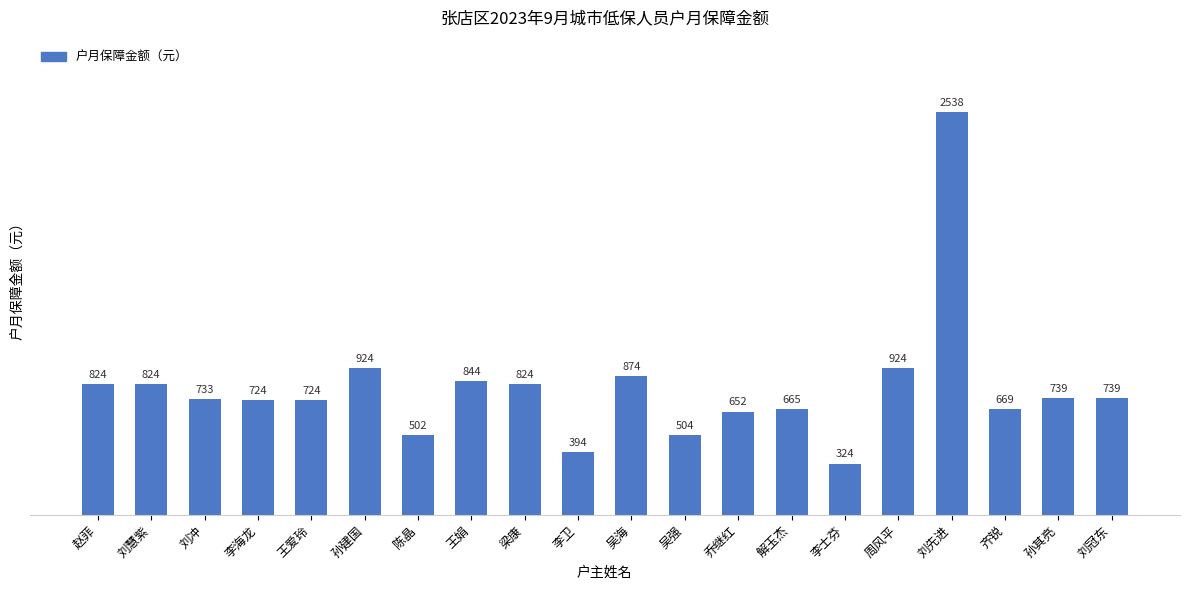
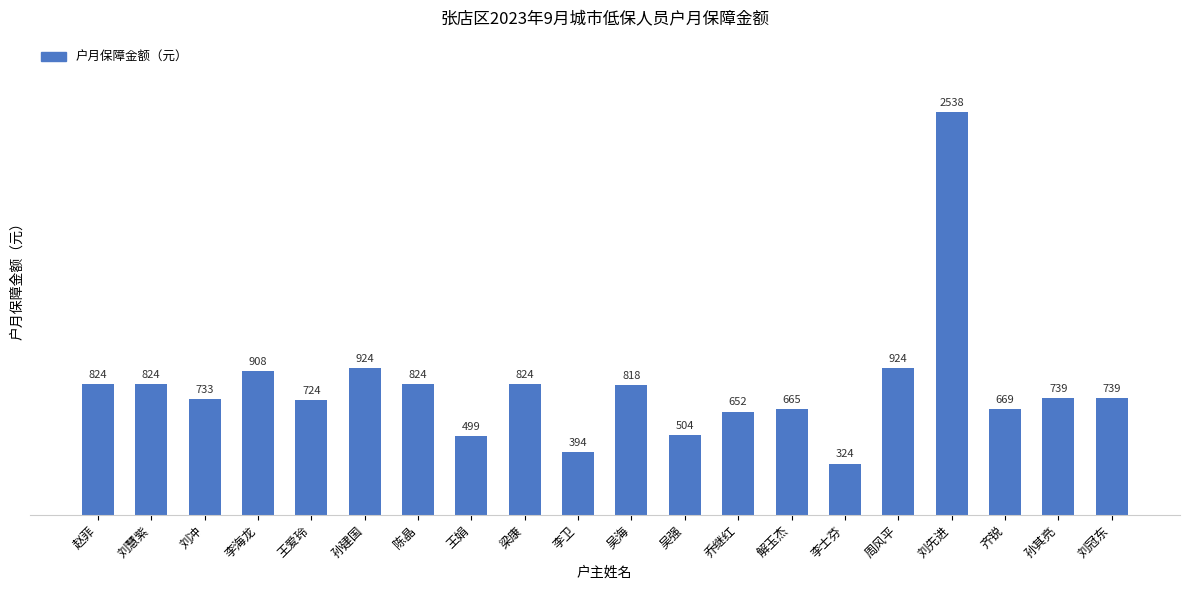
  {
    "赵菲": 824,
    "刘慧紫": 824,
    "刘冲": 733,
-   "李海龙": 724,
+   "李海龙": 908,
    "王爱玲": 724,
    "孙建国": 924,
-   "陈晶": 502,
-   "王娟": 844,
+   "陈晶": 824,
+   "王娟": 499,
    "梁康": 824,
    "李卫": 394,
-   "吴海": 874,
+   "吴海": 818,
    "吴强": 504,
    "乔继红": 652,
    "解玉杰": 665,
    "李士芬": 324,
    "周风平": 924,
    "刘先进": 2538,
    "齐锐": 669,
    "孙其亮": 739,
    "刘冠东": 739
  }
